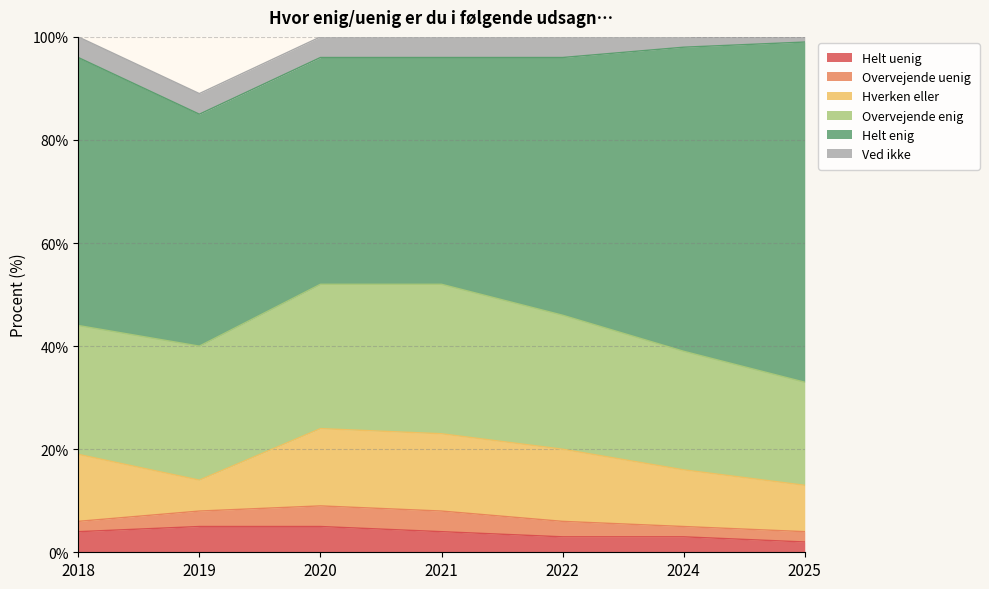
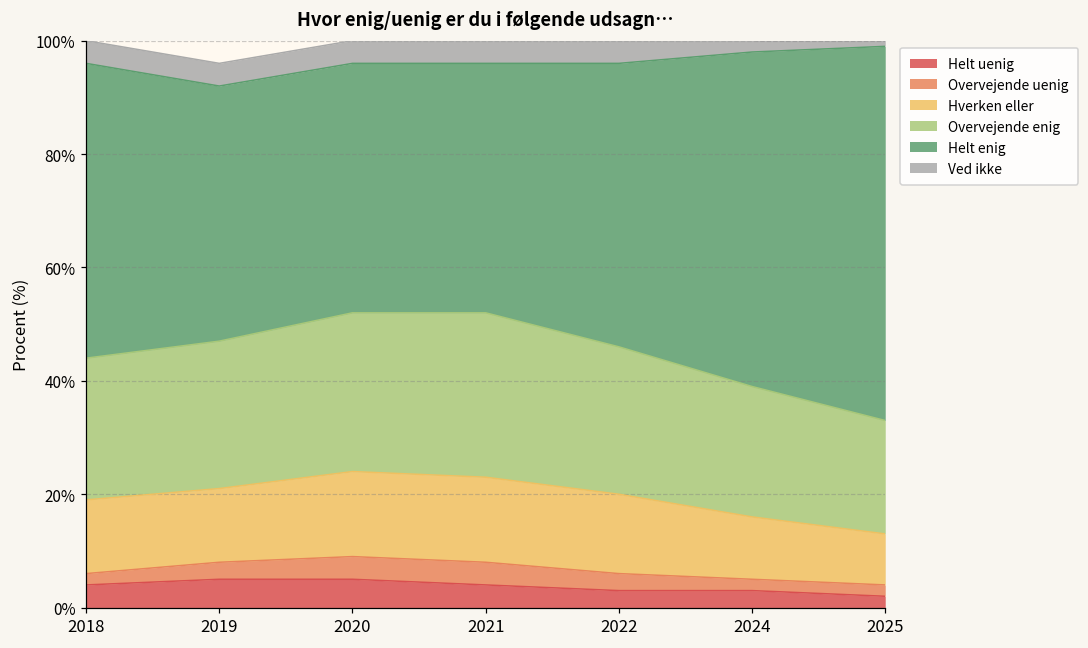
  {
    "Hverken eller": {
      "2018": "13%",
-     "2019": "6%",
+     "2019": "13%",
      "2020": "15%",
      "2021": "15%",
      "2022": "14%",
      "2024": "11%",
      "2025": "9%"
    },
    "Helt enig": {
      "2018": "52%",
      "2019": "45%",
      "2020": "44%",
      "2021": "44%",
      "2022": "50%",
      "2024": "59%",
      "2025": "66%"
    }
  }
